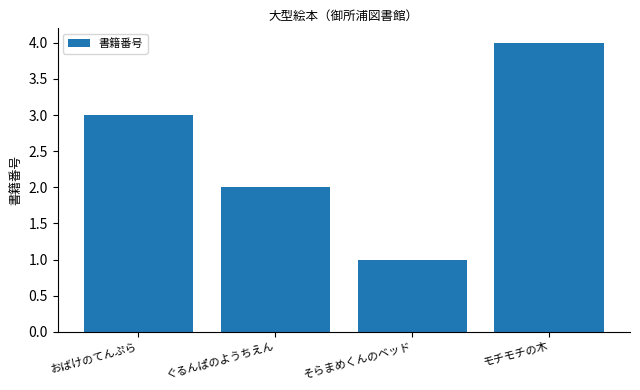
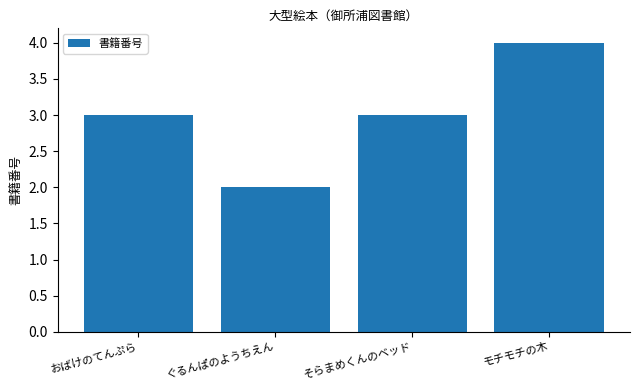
  {
    "おばけのてんぷら": 3,
    "ぐるんぱのようちえん": 2,
-   "そらまめくんのベッド": 1,
+   "そらまめくんのベッド": 3,
    "モチモチの木": 4
  }
